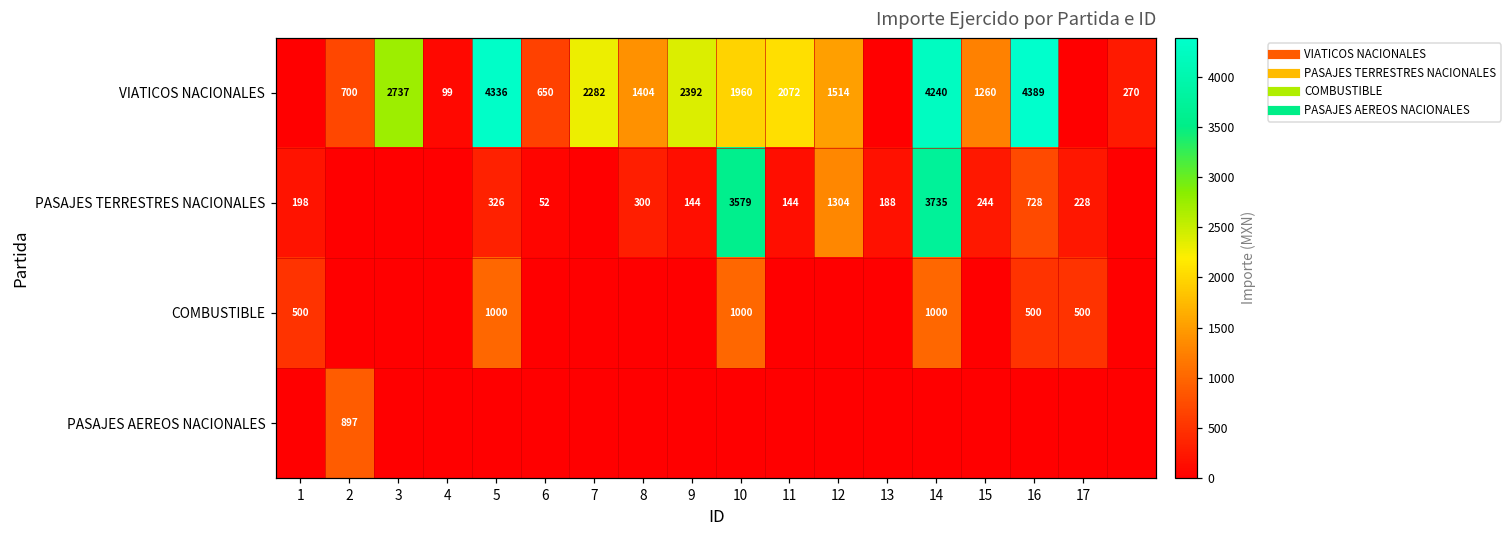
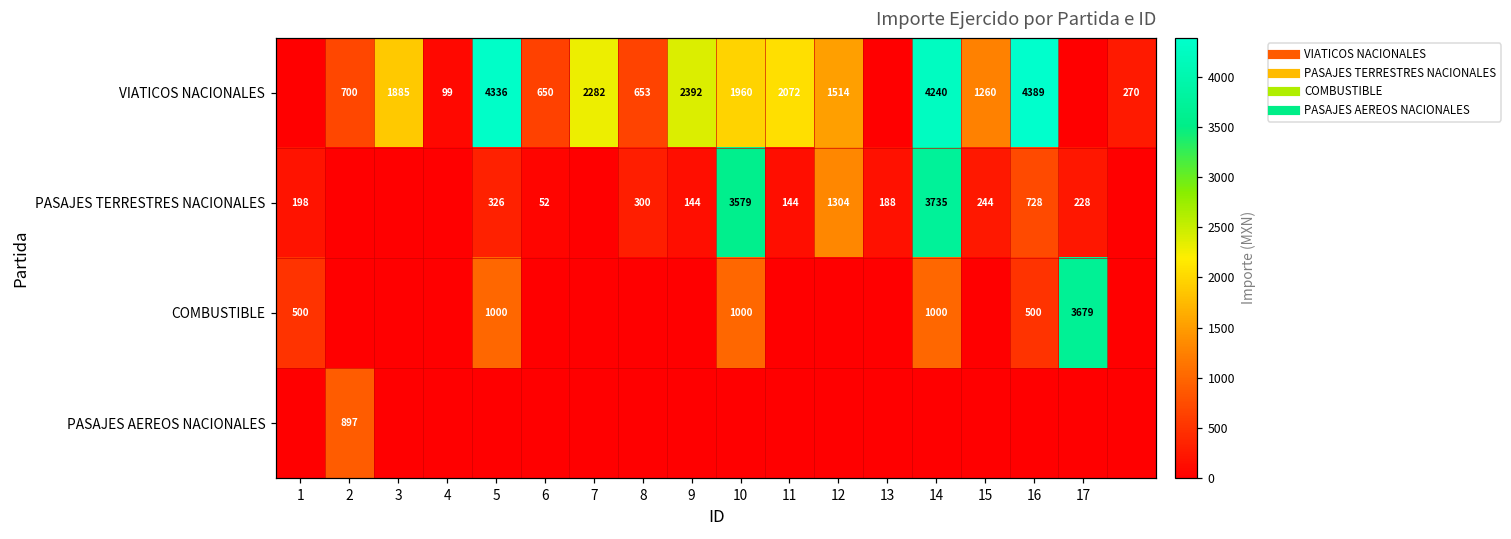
  {
    "VIATICOS NACIONALES": {
      "2": 700,
-     "3": 2737,
+     "3": 1885,
      "4": 99,
      "5": 4336,
      "6": 650,
      "7": 2282,
-     "8": 1404,
+     "8": 653,
      "9": 2392,
      "10": 1960,
      "11": 2072,
      "12": 1514,
      "14": 4240,
      "15": 1260,
      "16": 4389
    },
    "PASAJES TERRESTRES NACIONALES": {
      "1": 198,
      "5": 326,
      "6": 52,
      "8": 300,
      "9": 144,
      "10": 3579,
      "11": 144,
      "12": 1304,
      "13": 188,
      "14": 3735,
      "15": 244,
      "16": 728,
      "17": 228
    },
    "COMBUSTIBLE": {
      "1": 500,
      "5": 1000,
      "10": 1000,
      "14": 1000,
      "16": 500,
-     "17": 500
+     "17": 3679
    },
    "PASAJES AEREOS NACIONALES": {
      "2": 897
    }
  }
